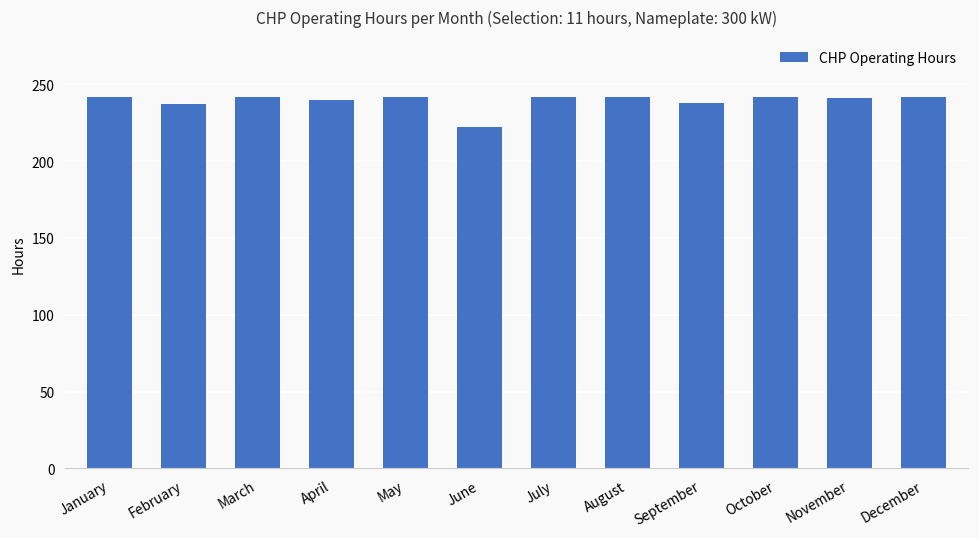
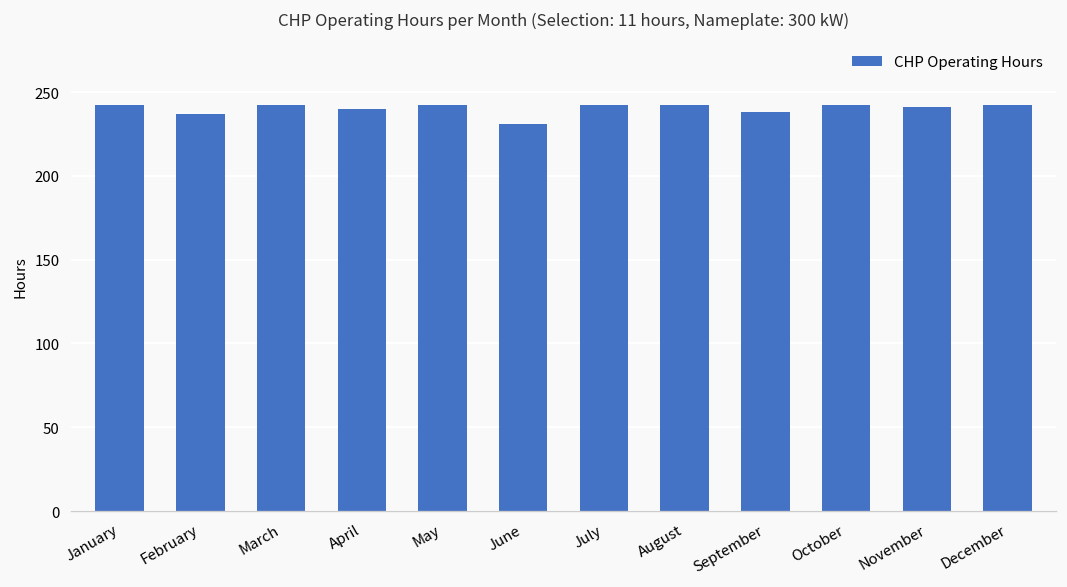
  {
    "January": 242,
    "February": 237,
    "March": 242,
    "April": 240,
    "May": 242,
-   "June": 222,
+   "June": 231,
    "July": 242,
    "August": 242,
    "September": 238,
    "October": 242,
    "November": 241,
    "December": 242
  }
